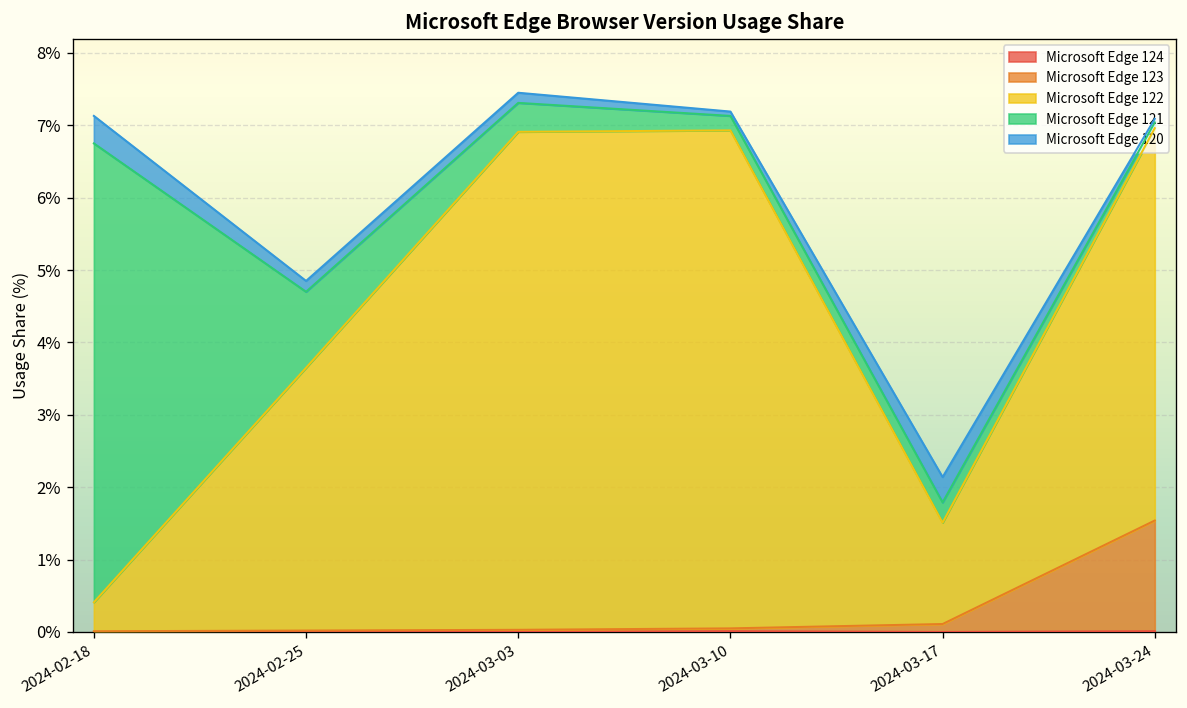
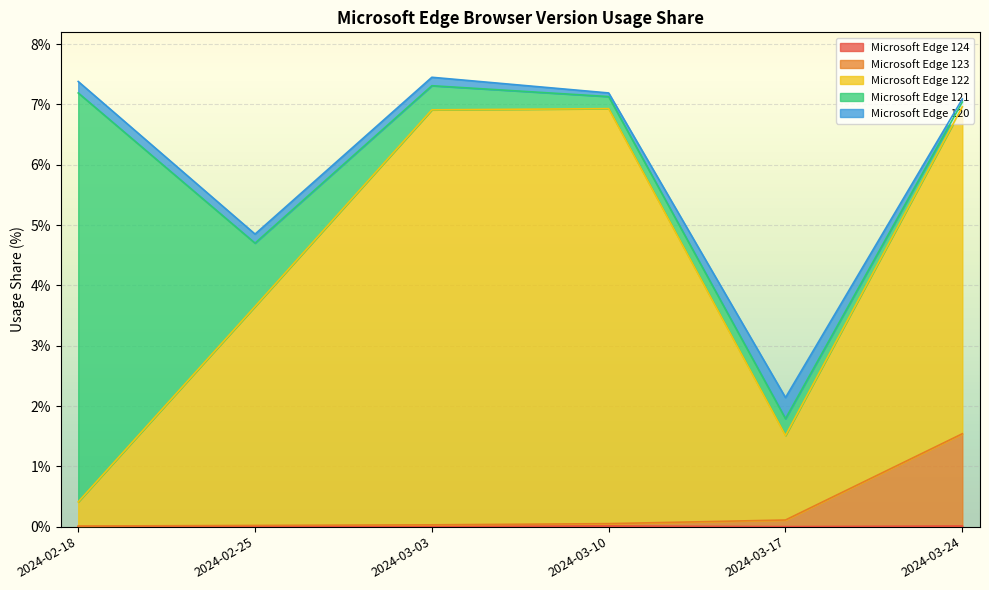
  {
    "Microsoft Edge 122": {
      "2024-02-18": "0.4%",
      "2024-02-25": "3.6%",
      "2024-03-03": "6.9%",
      "2024-03-10": "6.9%",
      "2024-03-17": "1.4%"
    },
    "Microsoft Edge 121": {
-     "2024-02-18": "6.3%",
+     "2024-02-18": "6.8%",
      "2024-02-25": "1.1%",
      "2024-03-03": "0.4%",
      "2024-03-10": "0.2%",
      "2024-03-17": "0.3%"
    },
    "Microsoft Edge 120": {
-     "2024-02-18": "0.4%",
+     "2024-02-18": "0.2%",
      "2024-02-25": "0.2%",
      "2024-03-03": "0.1%",
      "2024-03-10": "0.1%",
      "2024-03-17": "0.4%"
    }
  }
